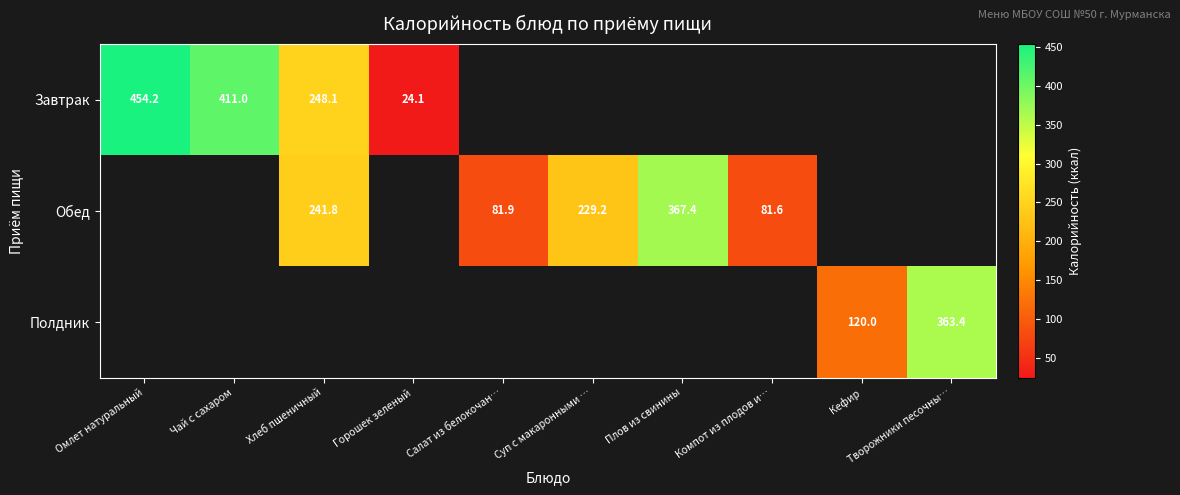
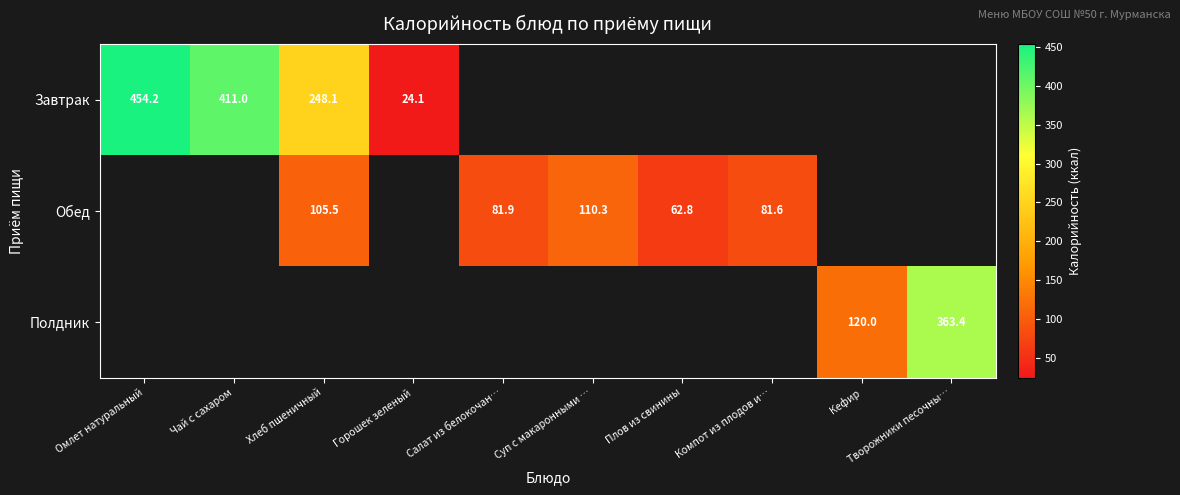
  {
    "Завтрак": {
      "Омлет натуральный": 454.2,
      "Чай с сахаром": 411.0,
      "Хлеб пшеничный": 248.1,
      "Горошек зеленый": 24.1
    },
    "Обед": {
-     "Хлеб пшеничный": 241.8,
+     "Хлеб пшеничный": 105.5,
      "Салат из белокочан…": 81.9,
-     "Суп с макаронными …": 229.2,
-     "Плов из свинины": 367.4,
+     "Суп с макаронными …": 110.3,
+     "Плов из свинины": 62.8,
      "Компот из плодов и…": 81.6
    },
    "Полдник": {
      "Кефир": 120.0,
      "Творожники песочны…": 363.4
    }
  }
